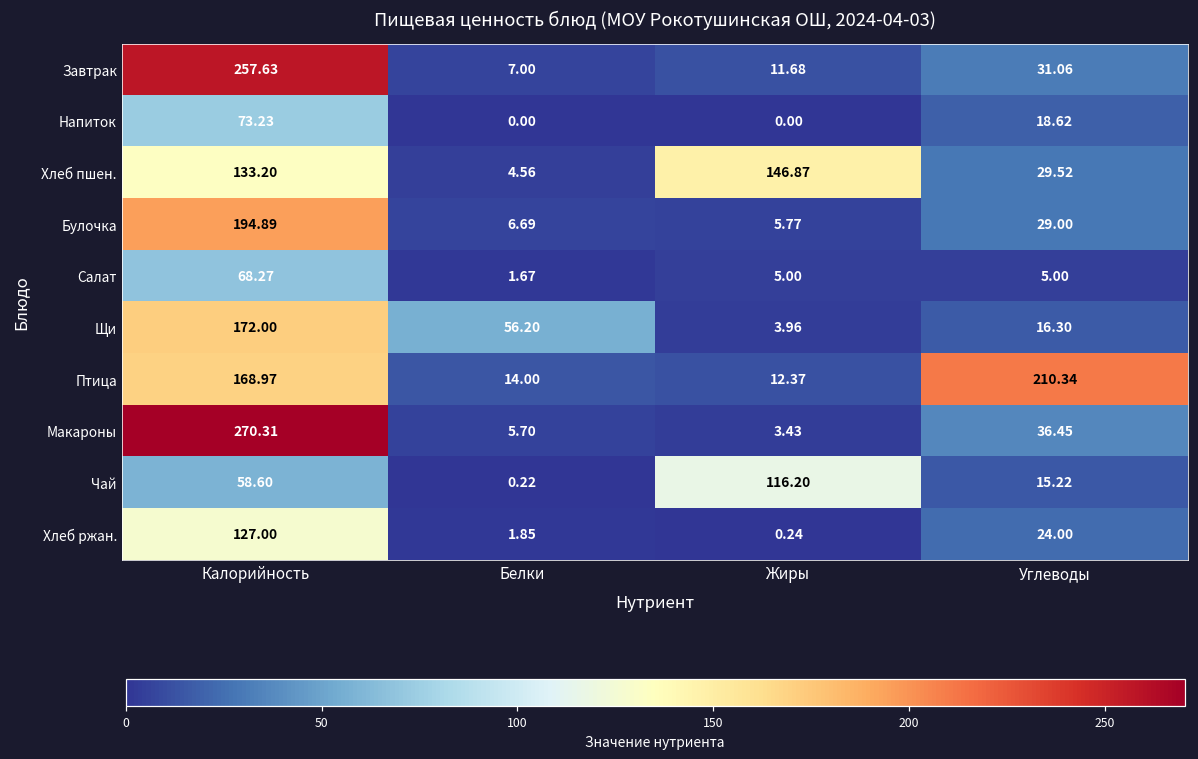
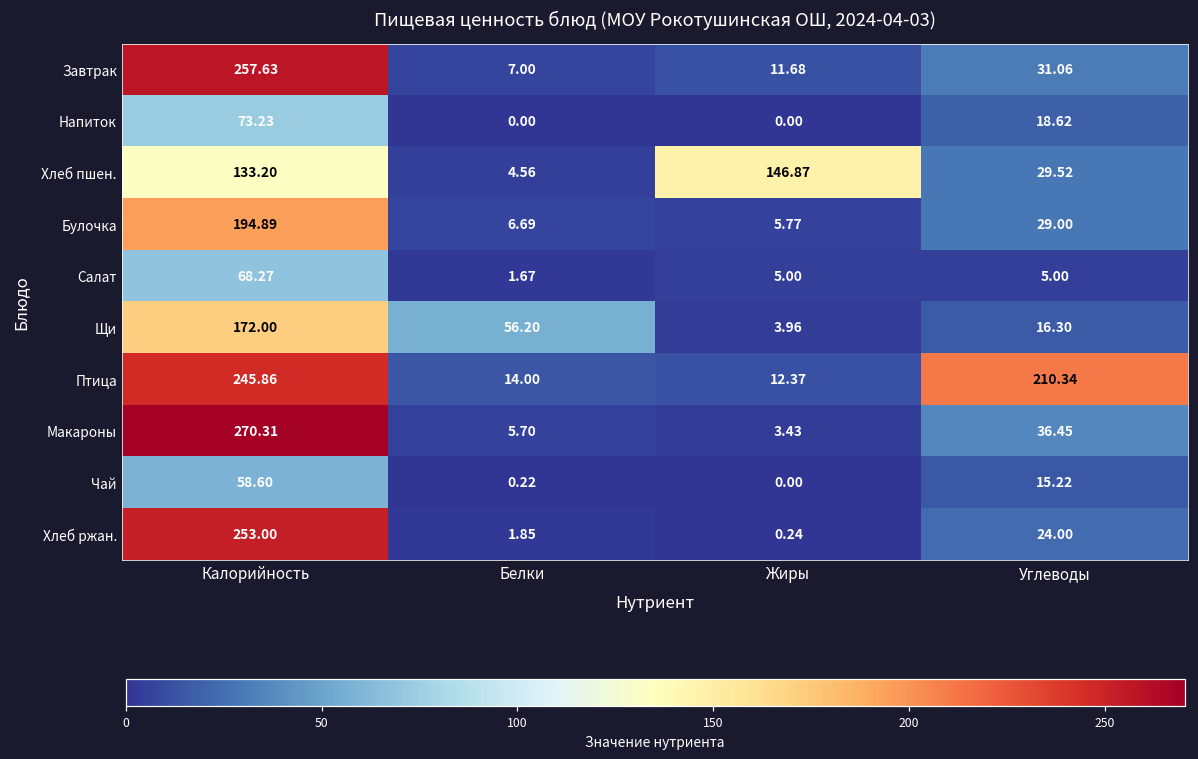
  {
    "Завтрак": {
      "Калорийность": 257.63,
      "Белки": 7.00,
      "Жиры": 11.68,
      "Углеводы": 31.06
    },
    "Напиток": {
      "Калорийность": 73.23,
      "Белки": 0.00,
      "Жиры": 0.00,
      "Углеводы": 18.62
    },
    "Хлеб пшен.": {
      "Калорийность": 133.20,
      "Белки": 4.56,
      "Жиры": 146.87,
      "Углеводы": 29.52
    },
    "Булочка": {
      "Калорийность": 194.89,
      "Белки": 6.69,
      "Жиры": 5.77,
      "Углеводы": 29.00
    },
    "Салат": {
      "Калорийность": 68.27,
      "Белки": 1.67,
      "Жиры": 5.00,
      "Углеводы": 5.00
    },
    "Щи": {
      "Калорийность": 172.00,
      "Белки": 56.20,
      "Жиры": 3.96,
      "Углеводы": 16.30
    },
    "Птица": {
-     "Калорийность": 168.97,
+     "Калорийность": 245.86,
      "Белки": 14.00,
      "Жиры": 12.37,
      "Углеводы": 210.34
    },
    "Макароны": {
      "Калорийность": 270.31,
      "Белки": 5.70,
      "Жиры": 3.43,
      "Углеводы": 36.45
    },
    "Чай": {
      "Калорийность": 58.60,
      "Белки": 0.22,
-     "Жиры": 116.20,
+     "Жиры": 0.00,
      "Углеводы": 15.22
    },
    "Хлеб ржан.": {
-     "Калорийность": 127.00,
+     "Калорийность": 253.00,
      "Белки": 1.85,
      "Жиры": 0.24,
      "Углеводы": 24.00
    }
  }
